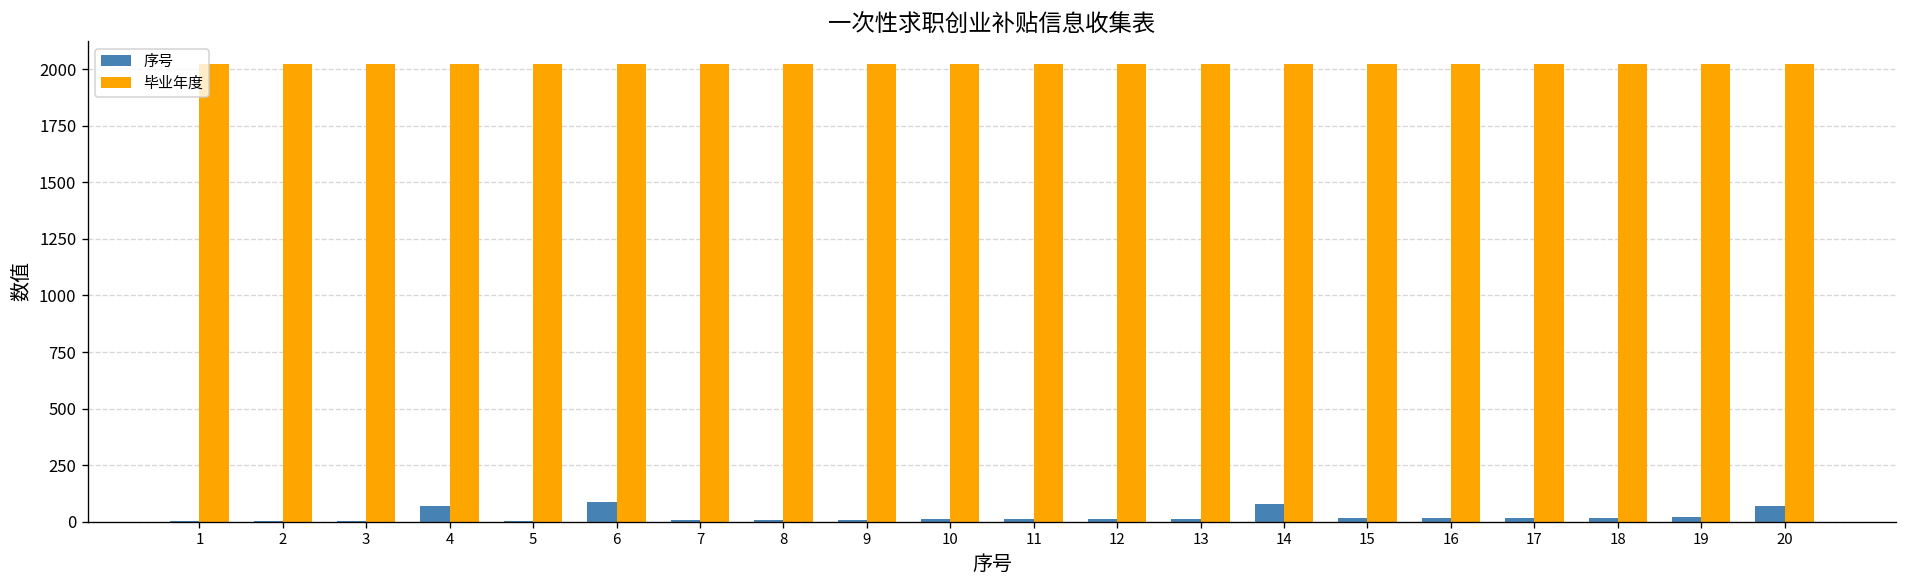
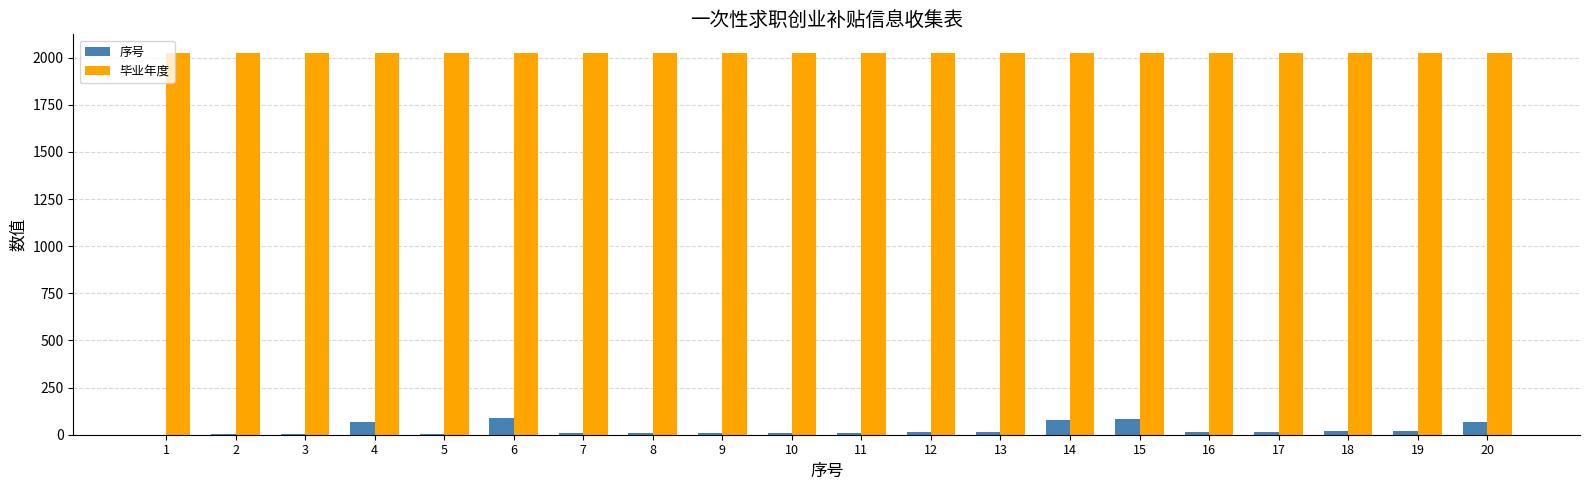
  {
    "序号": {
      "4": 70,
      "6": 90,
      "14": 80,
-     "15": 20,
+     "15": 90,
      "16": 20,
      "17": 20,
      "18": 20,
      "19": 20,
      "20": 70
    },
    "毕业年度": {
      "1": 2020,
      "2": 2020,
      "3": 2020,
      "4": 2020,
      "5": 2020,
      "6": 2020,
      "7": 2020,
      "8": 2020,
      "9": 2020,
      "10": 2020,
      "11": 2020,
      "12": 2020,
      "13": 2020,
      "14": 2020,
      "15": 2020,
      "16": 2020,
      "17": 2020,
      "18": 2020,
      "19": 2020,
      "20": 2020
    }
  }
